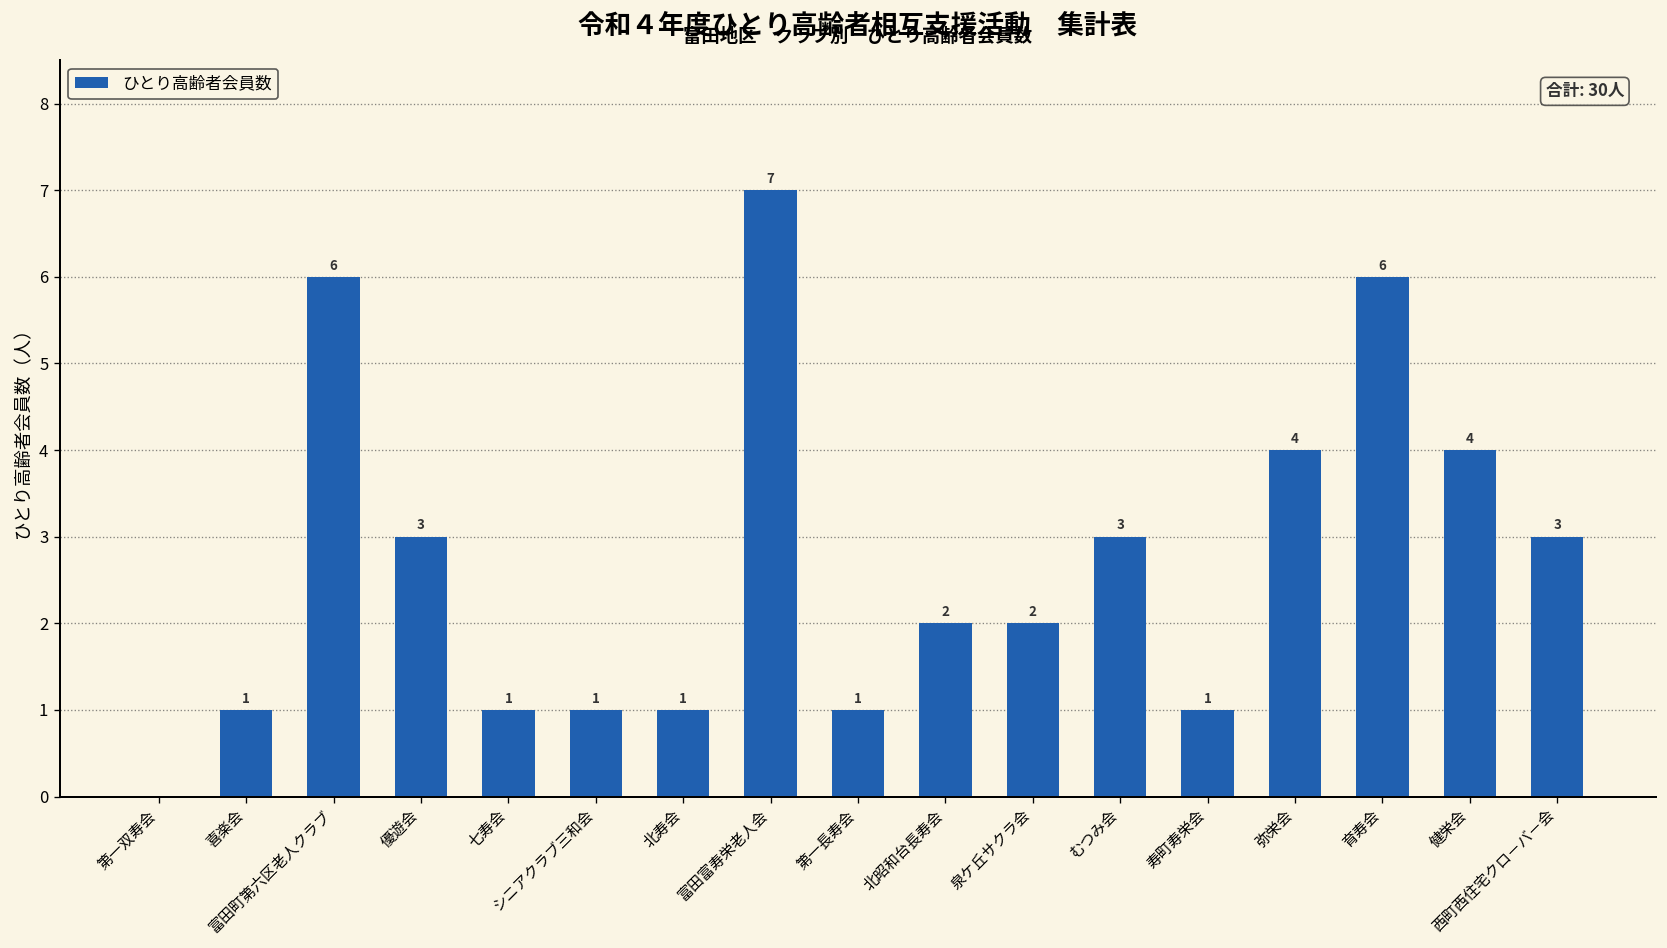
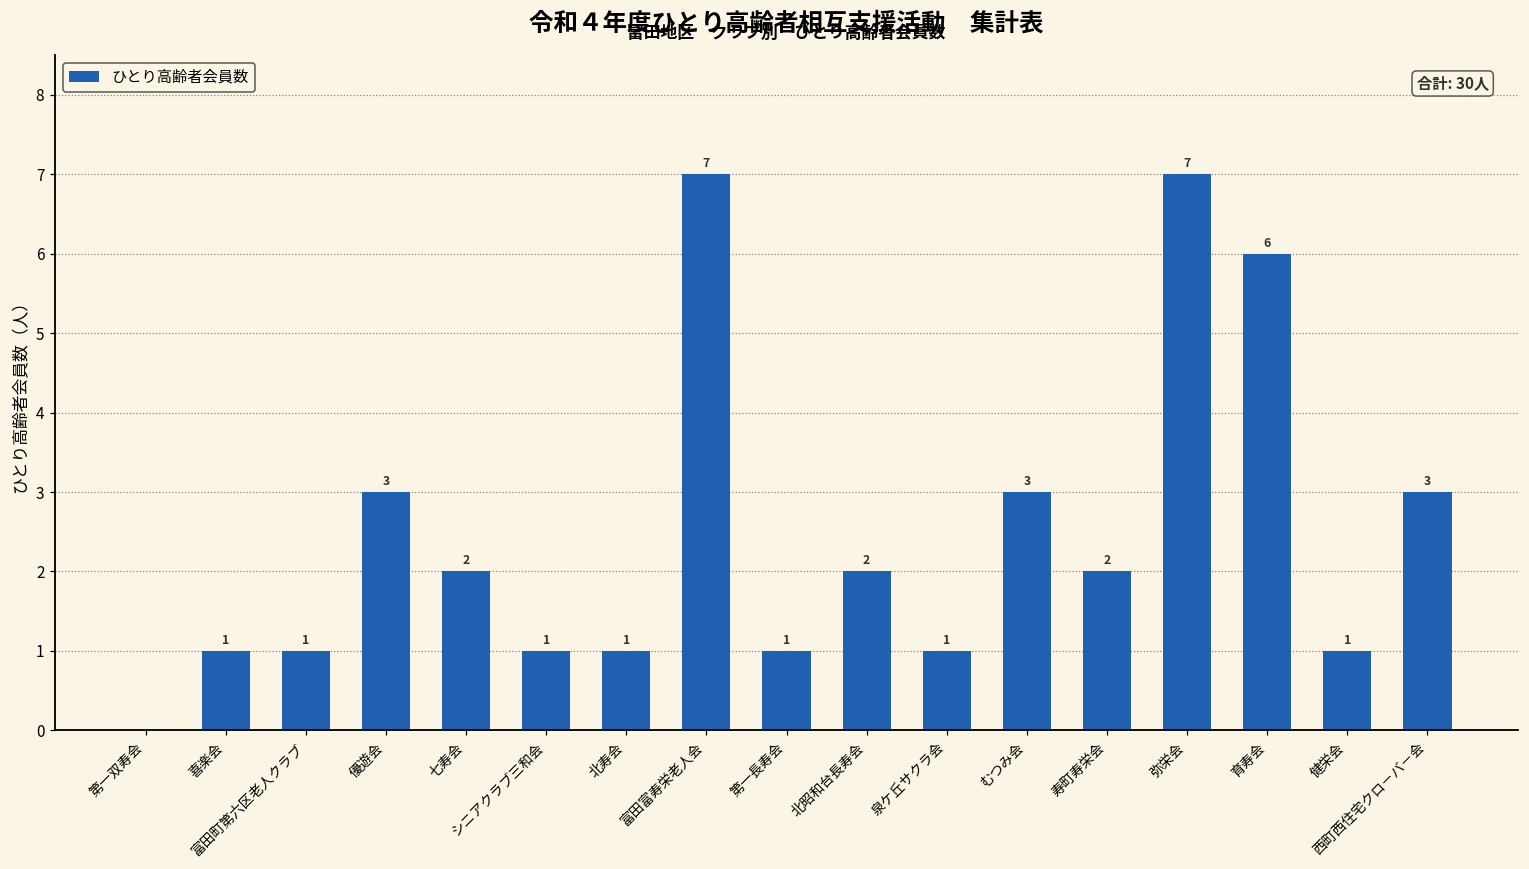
  {
    "喜楽会": 1,
-   "富田町第六区老人クラブ": 6,
+   "富田町第六区老人クラブ": 1,
    "優遊会": 3,
-   "七寿会": 1,
+   "七寿会": 2,
    "シニアクラブ三和会": 1,
    "北寿会": 1,
    "富田富寿栄老人会": 7,
    "第一長寿会": 1,
    "北昭和台長寿会": 2,
-   "泉ケ丘サクラ会": 2,
+   "泉ケ丘サクラ会": 1,
    "むつみ会": 3,
-   "寿町寿栄会": 1,
-   "弥栄会": 4,
+   "寿町寿栄会": 2,
+   "弥栄会": 7,
    "育寿会": 6,
-   "健栄会": 4,
+   "健栄会": 1,
    "西町西住宅クロ－バ－会": 3
  }
